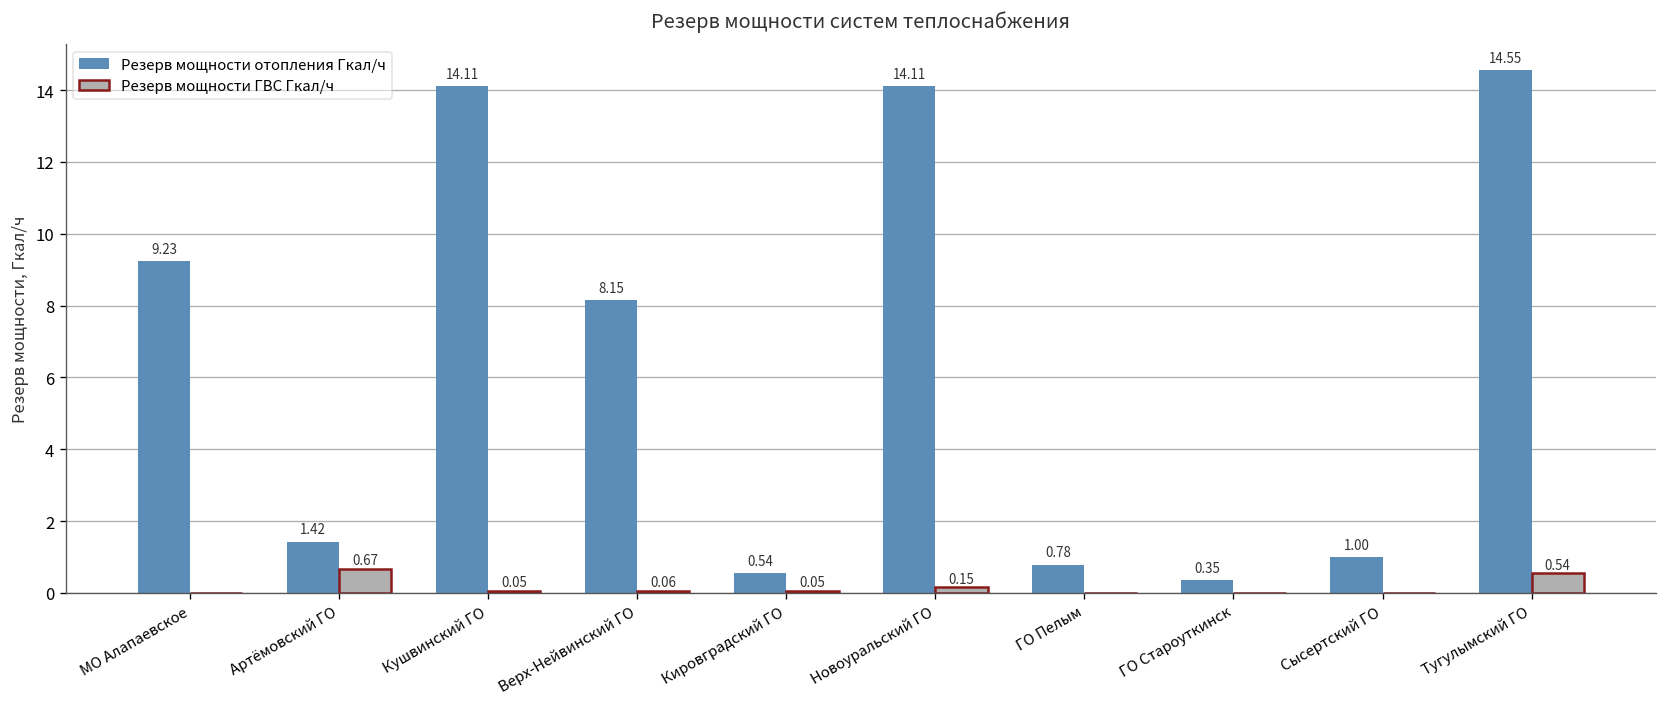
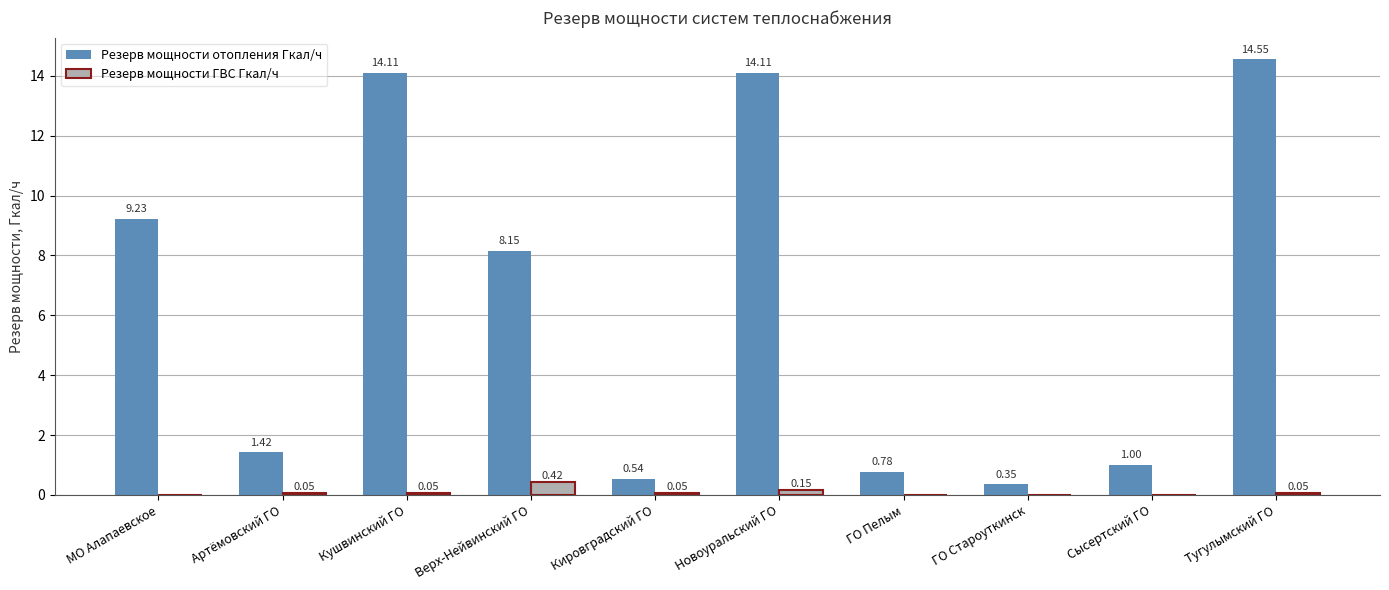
  {
    "Резерв мощности отопления Гкал/ч": {
      "МО Алапаевское": 9.23,
      "Артёмовский ГО": 1.42,
      "Кушвинский ГО": 14.11,
      "Верх-Нейвинский ГО": 8.15,
      "Кировградский ГО": 0.54,
      "Новоуральский ГО": 14.11,
      "ГО Пелым": 0.78,
      "ГО Староуткинск": 0.35,
      "Сысертский ГО": 1.00,
      "Тугулымский ГО": 14.55
    },
    "Резерв мощности ГВС Гкал/ч": {
-     "Артёмовский ГО": 0.67,
+     "Артёмовский ГО": 0.05,
      "Кушвинский ГО": 0.05,
-     "Верх-Нейвинский ГО": 0.06,
+     "Верх-Нейвинский ГО": 0.42,
      "Кировградский ГО": 0.05,
      "Новоуральский ГО": 0.15,
-     "Тугулымский ГО": 0.54
+     "Тугулымский ГО": 0.05
    }
  }
